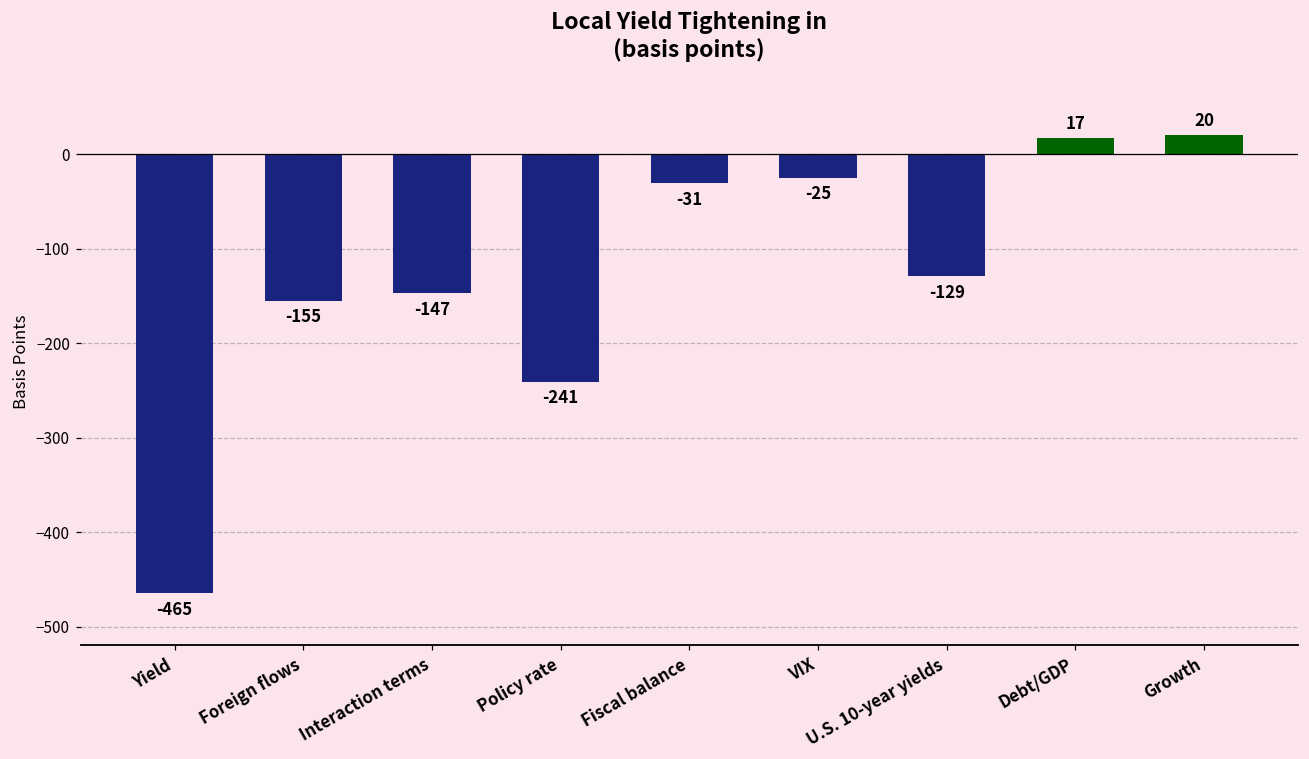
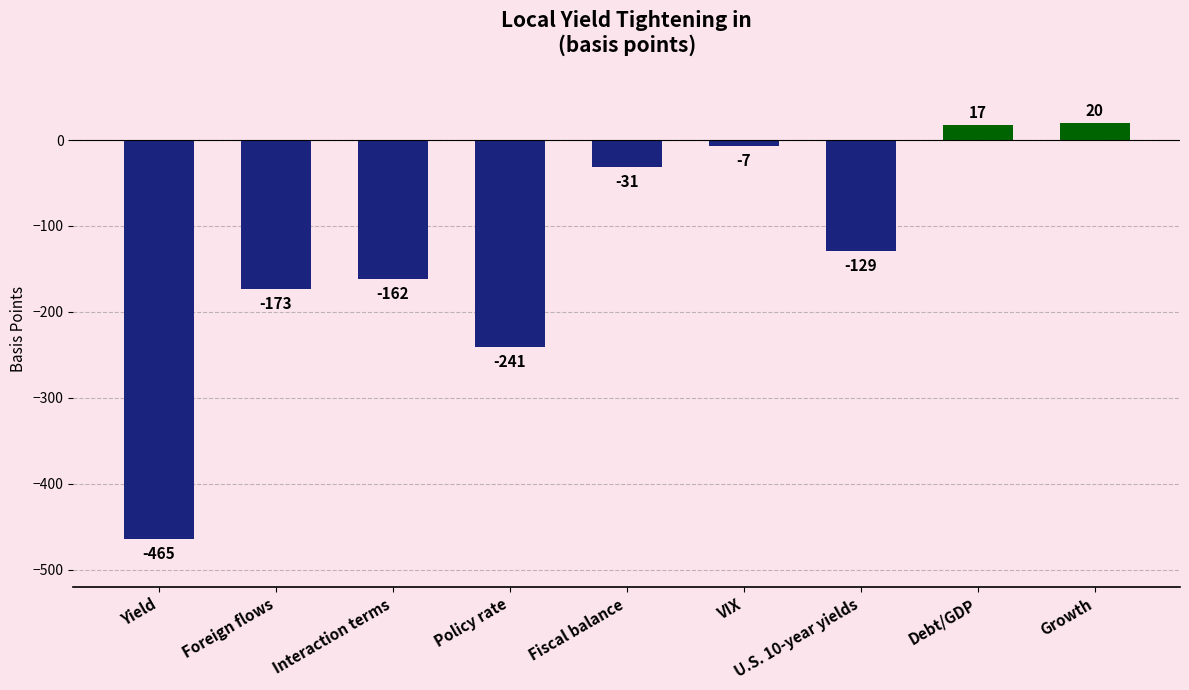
  {
    "Yield": -465,
-   "Foreign flows": -155,
-   "Interaction terms": -147,
+   "Foreign flows": -173,
+   "Interaction terms": -162,
    "Policy rate": -241,
    "Fiscal balance": -31,
-   "VIX": -25,
+   "VIX": -7,
    "U.S. 10-year yields": -129,
    "Debt/GDP": 17,
    "Growth": 20
  }
